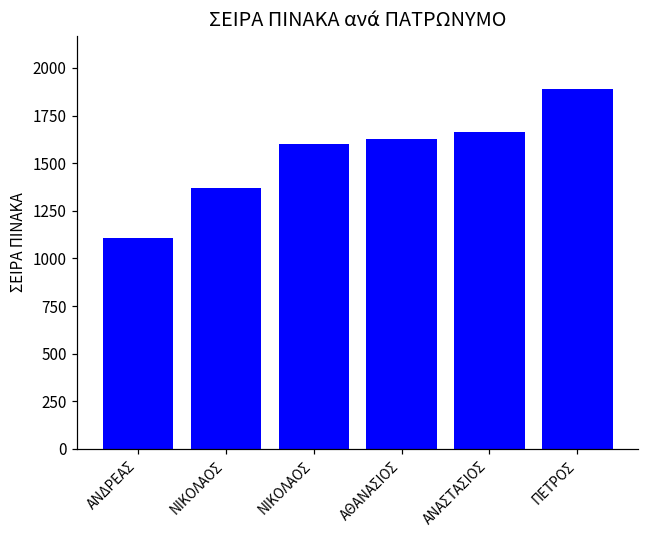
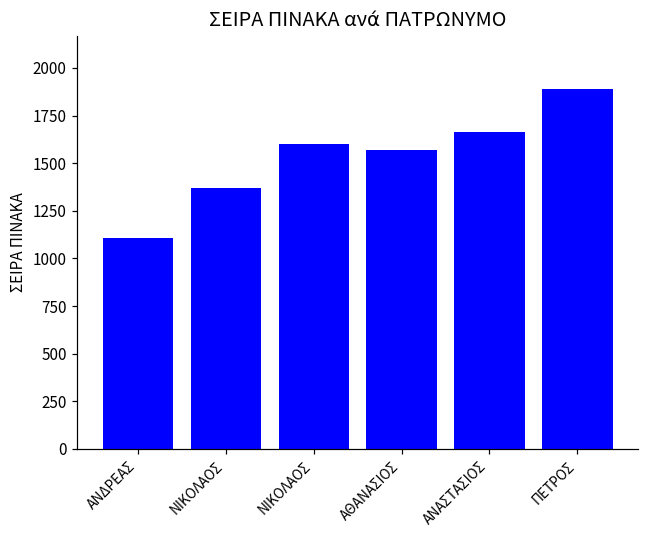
  {
    "ΑΝΔΡΕΑΣ": 1110,
-   "ΑΘΑΝΑΣΙΟΣ": 1630,
+   "ΑΘΑΝΑΣΙΟΣ": 1570,
    "ΑΝΑΣΤΑΣΙΟΣ": 1670,
    "ΠΕΤΡΟΣ": 1890
  }
